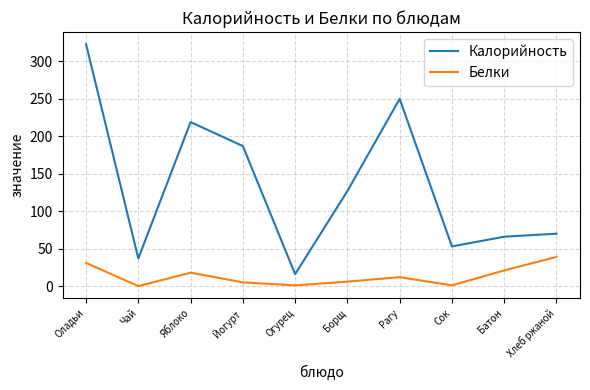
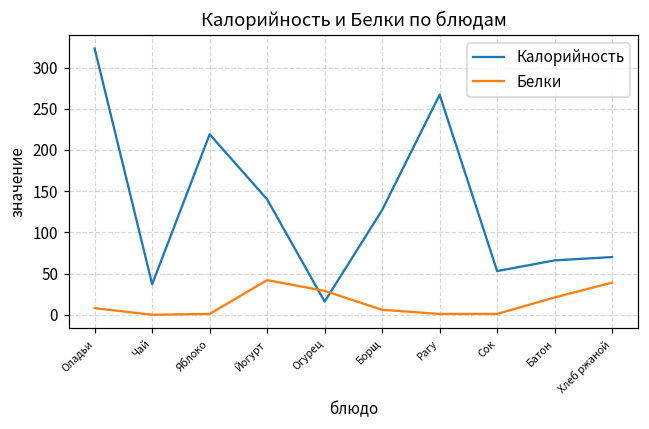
  {
    "Калорийность": {
      "Оладьи": 320,
      "Чай": 40,
      "Яблоко": 220,
-     "Йогурт": 190,
+     "Йогурт": 140,
      "Огурец": 20,
      "Борщ": 130,
-     "Рагу": 250,
+     "Рагу": 270,
      "Сок": 50,
      "Батон": 70,
      "Хлеб ржаной": 70
    },
    "Белки": {
-     "Оладьи": 30,
+     "Оладьи": 10,
      "Чай": 0,
-     "Яблоко": 20,
-     "Йогурт": 10,
-     "Огурец": 0,
+     "Яблоко": 0,
+     "Йогурт": 40,
+     "Огурец": 30,
      "Борщ": 10,
-     "Рагу": 10,
+     "Рагу": 0,
      "Сок": 0,
      "Батон": 20,
      "Хлеб ржаной": 40
    }
  }
